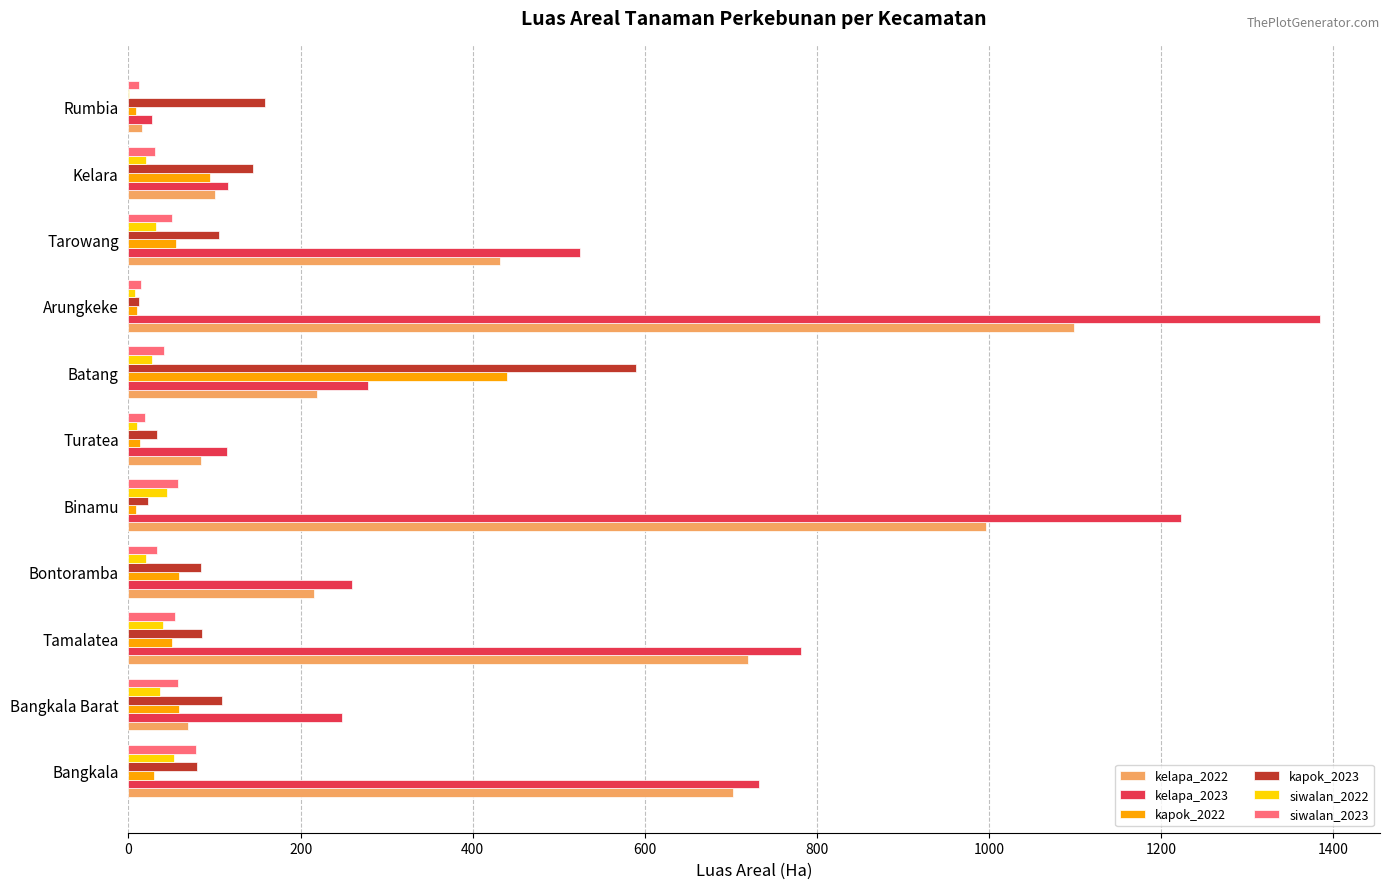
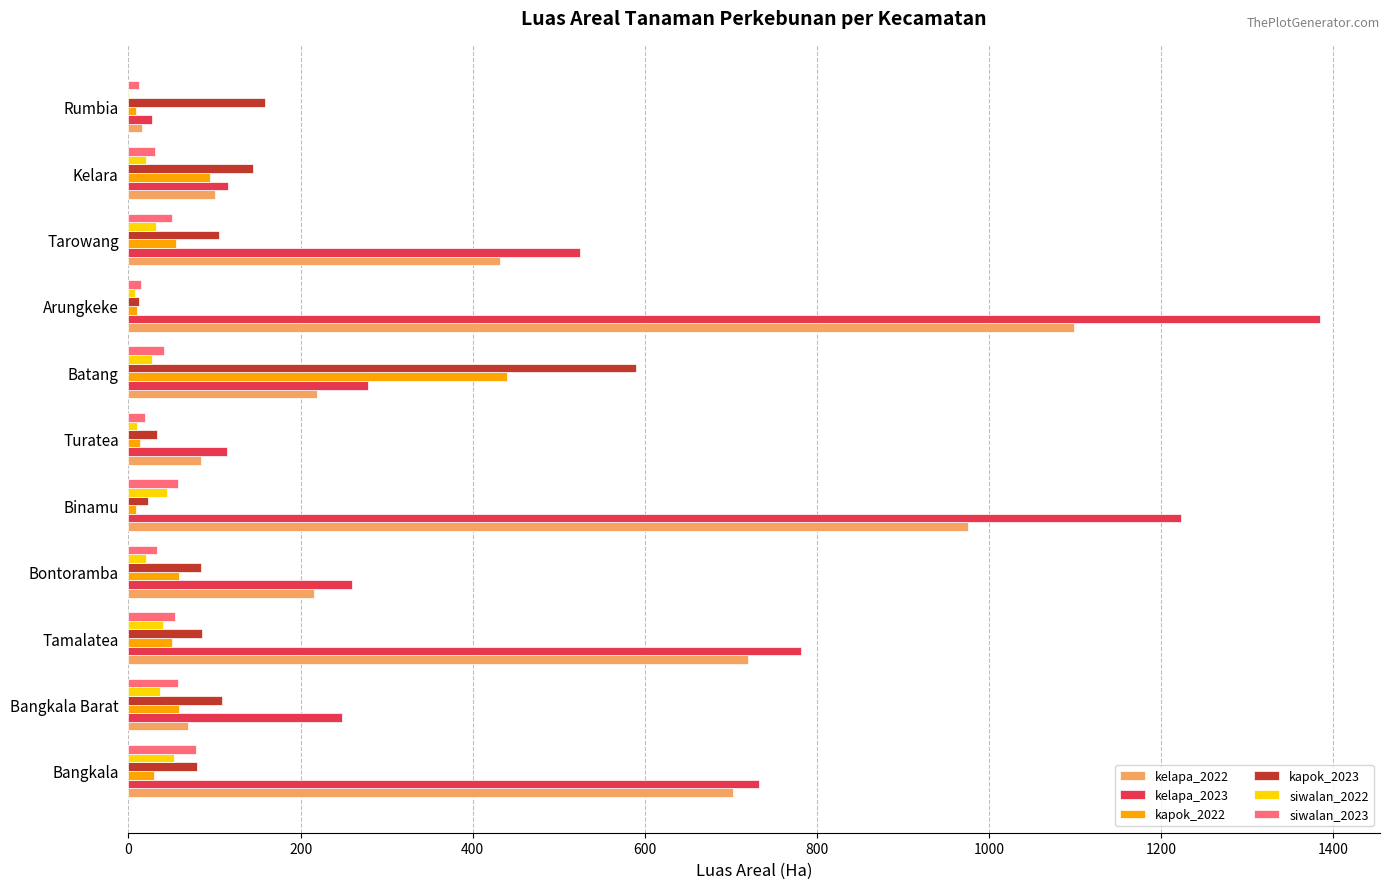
  {
    "kelapa_2022": {
      "Rumbia": 20,
      "Kelara": 100,
      "Tarowang": 430,
      "Arungkeke": 1100,
      "Batang": 220,
      "Turatea": 80,
-     "Binamu": 1000,
+     "Binamu": 980,
      "Bontoramba": 220,
      "Tamalatea": 720,
      "Bangkala Barat": 70,
      "Bangkala": 700
    },
    "siwalan_2023": {
      "Rumbia": 10,
      "Kelara": 30,
      "Tarowang": 50,
      "Arungkeke": 20,
      "Batang": 40,
      "Turatea": 20,
      "Binamu": 60,
      "Bontoramba": 30,
      "Tamalatea": 50,
      "Bangkala Barat": 60,
      "Bangkala": 80
    }
  }
